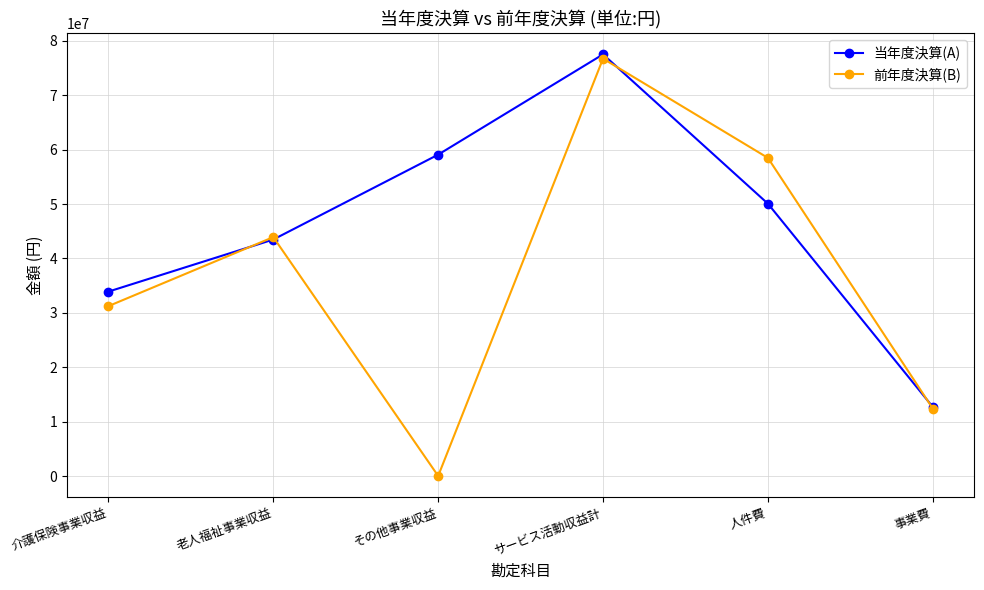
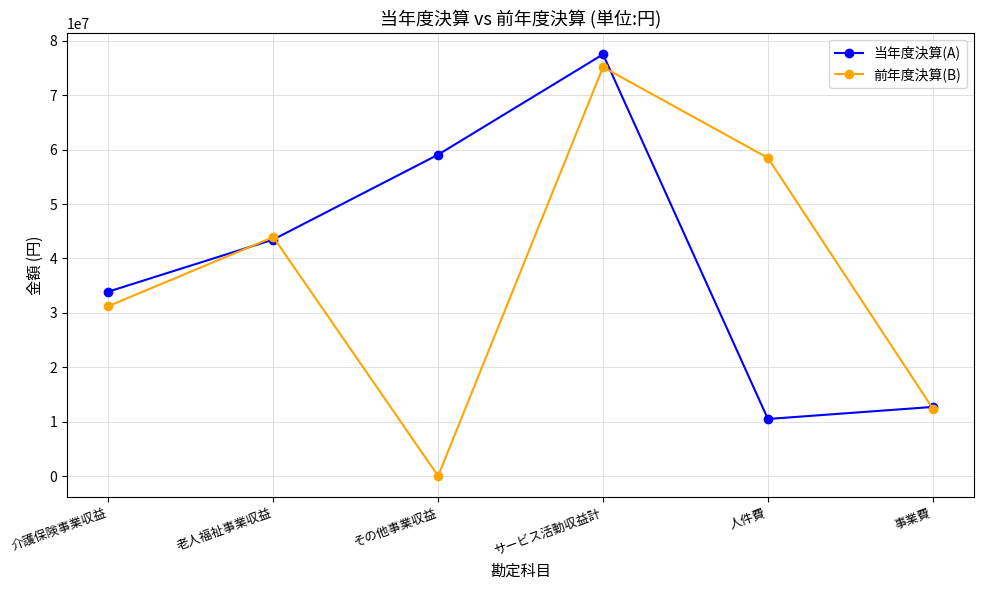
  {
    "当年度決算(A)": {
      "介護保険事業収益": 34000000,
      "その他事業収益": 59000000,
      "サービス活動収益計": 78000000,
-     "人件費": 50000000
+     "人件費": 10000000
    },
    "前年度決算(B)": {
      "介護保険事業収益": 31000000,
      "その他事業収益": 0,
-     "サービス活動収益計": 77000000,
+     "サービス活動収益計": 75000000,
      "人件費": 58000000
    }
  }
